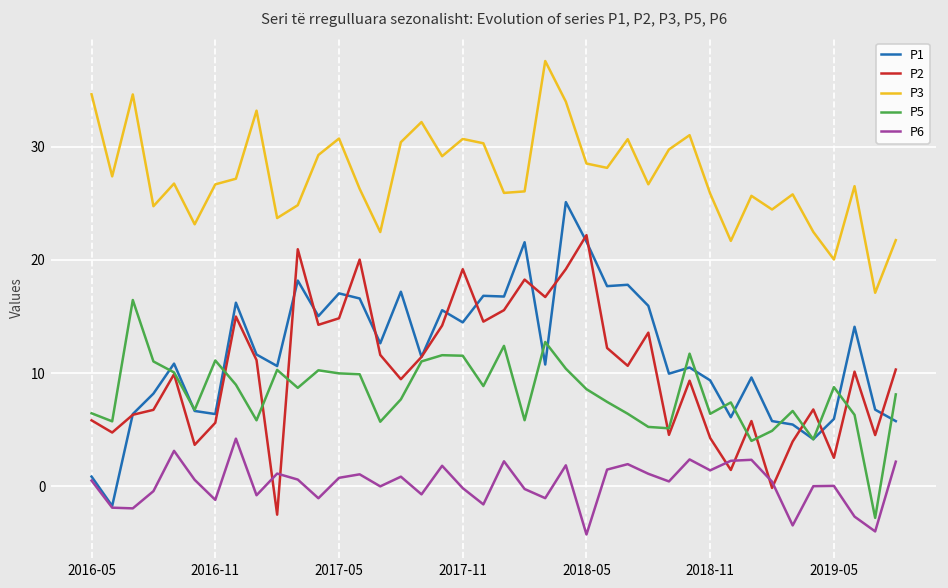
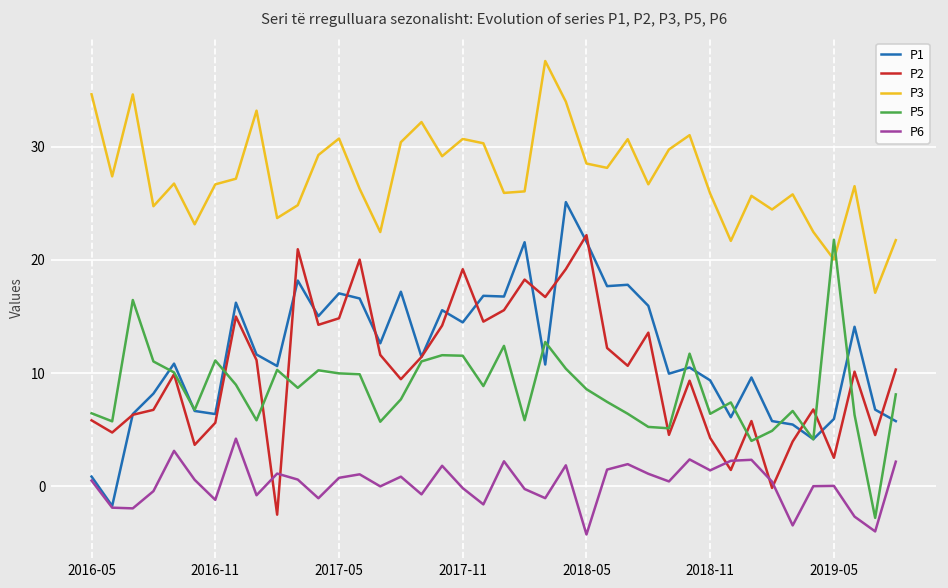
  {
    "P1": {
      "2016-05": 1,
      "2016-11": 6,
      "2017-05": 17,
      "2017-11": 14,
      "2018-05": 22,
      "2018-11": 9,
      "2019-05": 6
    },
    "P2": {
      "2016-05": 6,
      "2016-11": 6,
      "2017-05": 15,
      "2017-11": 19,
      "2018-05": 22,
      "2018-11": 4,
      "2019-05": 3
    },
    "P3": {
      "2016-05": 35,
      "2016-11": 27,
      "2017-05": 31,
      "2017-11": 31,
      "2018-05": 29,
      "2018-11": 26,
      "2019-05": 20
    },
    "P5": {
      "2016-05": 6,
      "2016-11": 11,
      "2017-05": 10,
      "2017-11": 12,
      "2018-05": 9,
      "2018-11": 6,
-     "2019-05": 9
+     "2019-05": 22
    },
    "P6": {
      "2016-05": 1,
      "2016-11": -1,
      "2017-05": 1,
      "2017-11": 0,
      "2018-05": -4,
      "2018-11": 1,
      "2019-05": 0
    }
  }
